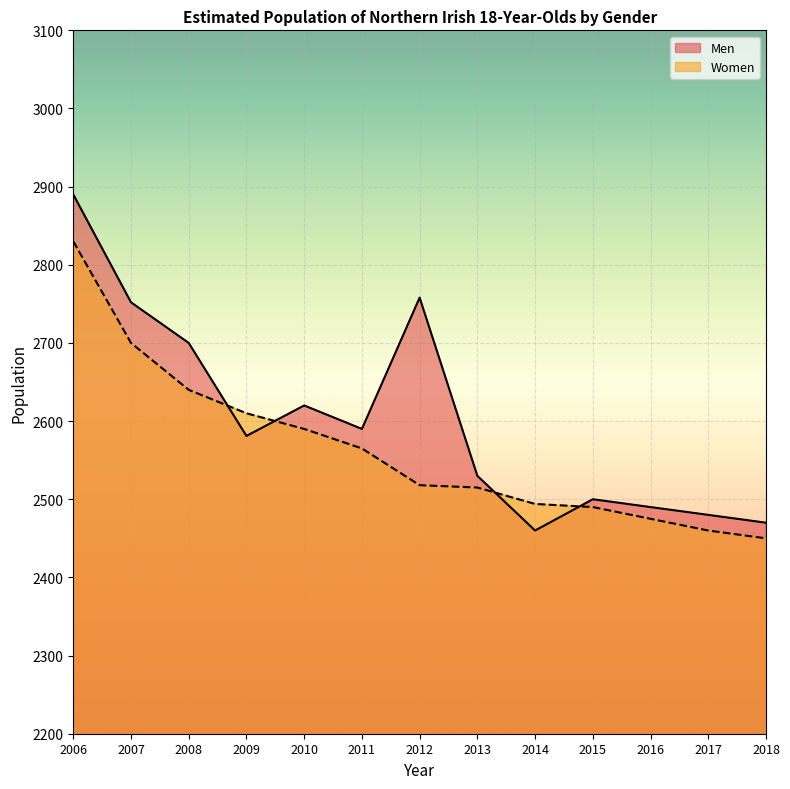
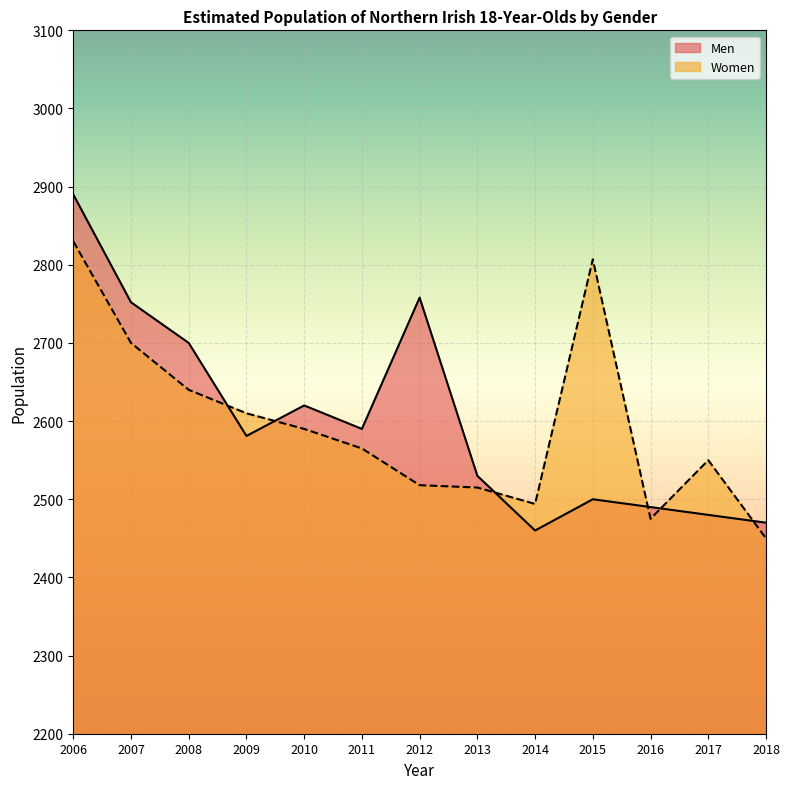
  {
    "Men": {
      "2006": 2890,
      "2007": 2750,
      "2008": 2700,
      "2009": 2580,
      "2010": 2620,
      "2011": 2590,
      "2012": 2760,
      "2013": 2530,
      "2014": 2460,
      "2015": 2500,
      "2016": 2490,
      "2017": 2480,
      "2018": 2470
    },
    "Women": {
      "2006": 2830,
      "2007": 2700,
      "2008": 2640,
      "2009": 2610,
      "2010": 2590,
      "2011": 2570,
      "2012": 2520,
      "2013": 2520,
      "2014": 2490,
-     "2015": 2490,
+     "2015": 2810,
      "2016": 2480,
-     "2017": 2460,
+     "2017": 2550,
      "2018": 2450
    }
  }
